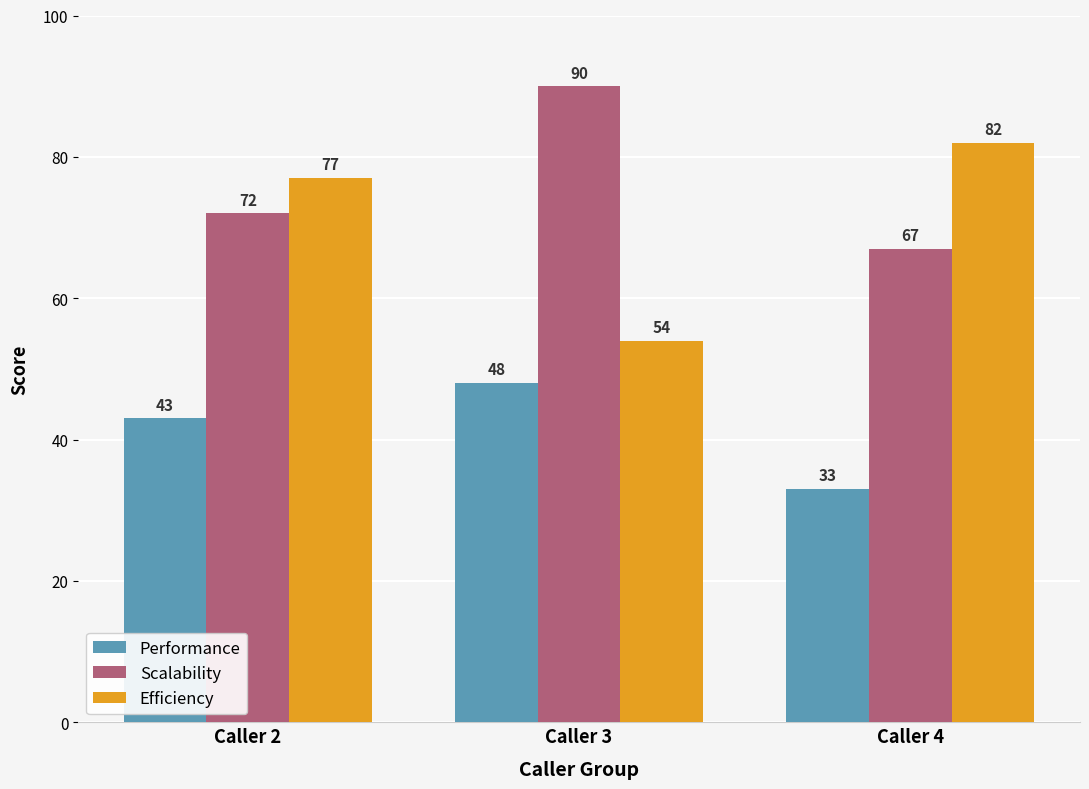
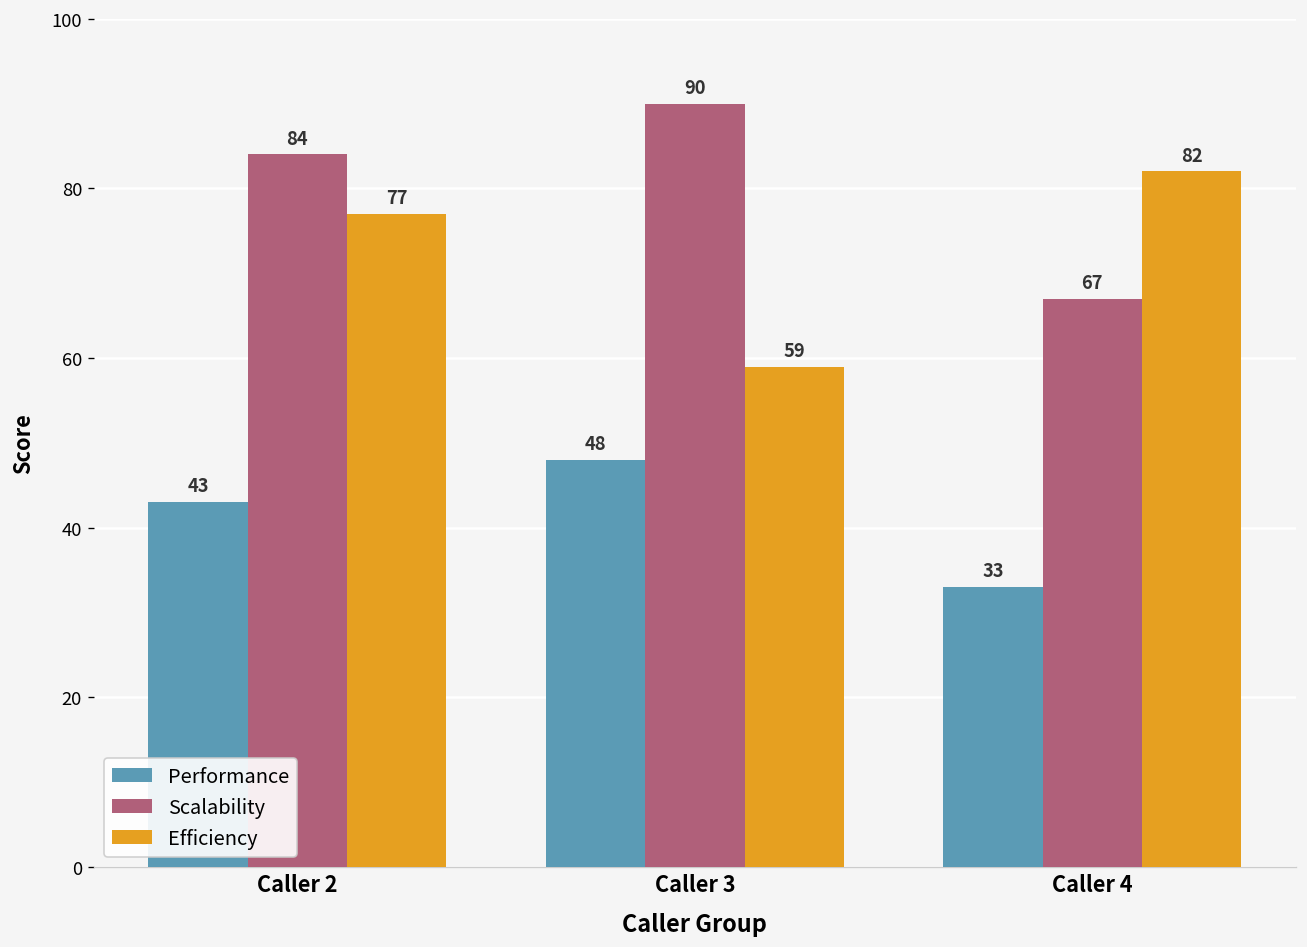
  {
    "Performance": {
      "Caller 2": 43,
      "Caller 3": 48,
      "Caller 4": 33
    },
    "Scalability": {
-     "Caller 2": 72,
+     "Caller 2": 84,
      "Caller 3": 90,
      "Caller 4": 67
    },
    "Efficiency": {
      "Caller 2": 77,
-     "Caller 3": 54,
+     "Caller 3": 59,
      "Caller 4": 82
    }
  }
